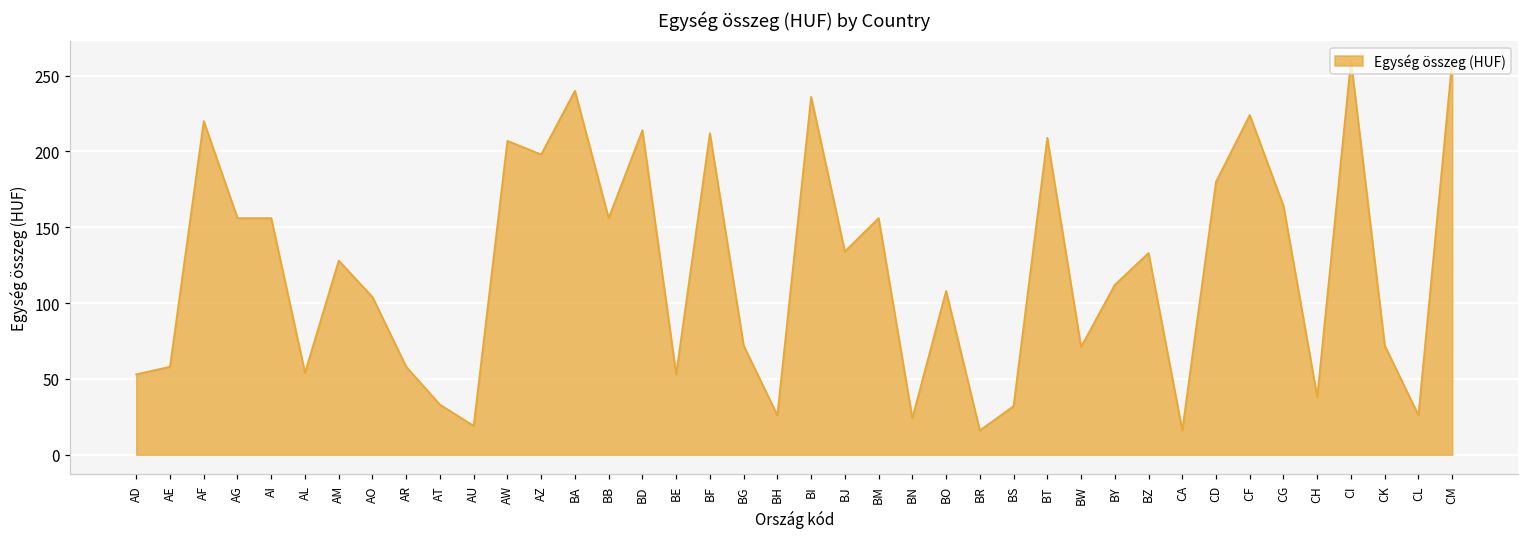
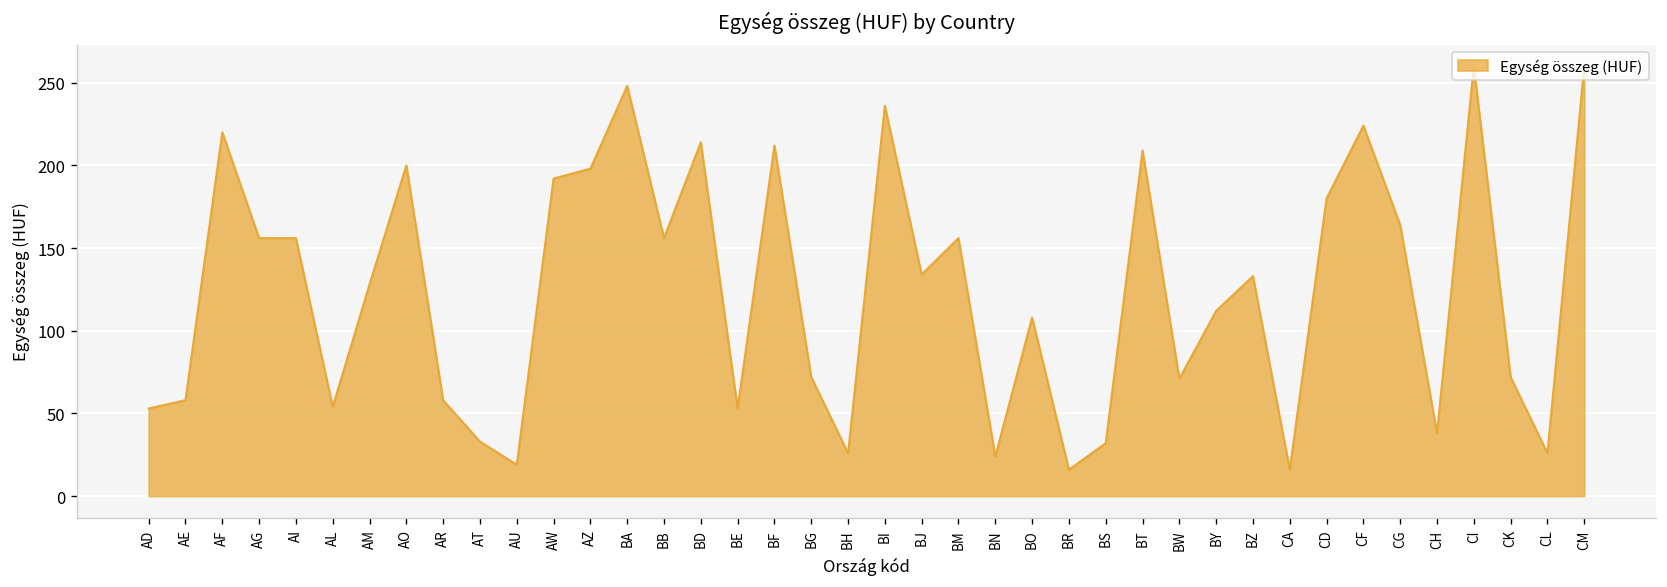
  {
    "AD": 53,
    "AE": 58,
    "AF": 220,
    "AG": 156,
    "AI": 156,
    "AL": 54,
    "AM": 128,
-   "AO": 104,
+   "AO": 200,
    "AR": 58,
    "AT": 33,
    "AU": 19,
-   "AW": 207,
+   "AW": 192,
    "AZ": 198,
-   "BA": 240,
+   "BA": 248,
    "BB": 156,
    "BD": 214,
    "BE": 53,
    "BF": 212,
    "BG": 72,
    "BH": 26,
    "BI": 236,
    "BJ": 134,
    "BM": 156,
    "BN": 24,
    "BO": 108,
    "BR": 16,
    "BS": 32,
    "BT": 209,
    "BW": 71,
    "BY": 112,
    "BZ": 133,
    "CA": 16,
    "CD": 180,
    "CF": 224,
    "CG": 164,
    "CH": 38,
    "CK": 72,
    "CL": 26
  }
